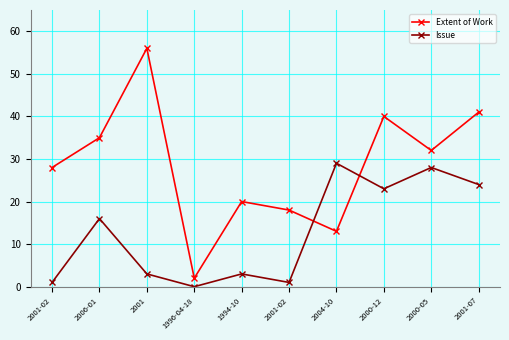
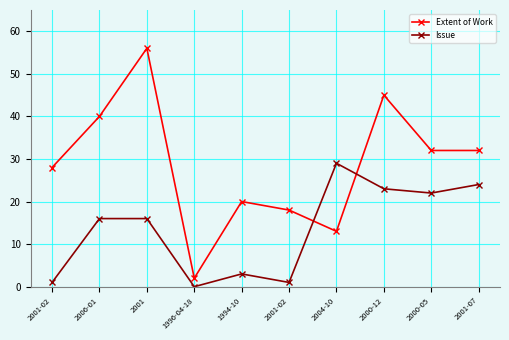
  {
    "Extent of Work": {
-     "2006-01": 35,
+     "2006-01": 40,
      "2001": 56,
      "1996-04-18": 2,
      "1994-10": 20,
      "2004-10": 13,
-     "2000-12": 40,
+     "2000-12": 45,
      "2000-05": 32,
-     "2001-07": 41
+     "2001-07": 32
    },
    "Issue": {
      "2006-01": 16,
-     "2001": 3,
+     "2001": 16,
      "1996-04-18": 0,
      "1994-10": 3,
      "2004-10": 29,
      "2000-12": 23,
-     "2000-05": 28,
+     "2000-05": 22,
      "2001-07": 24
    }
  }
